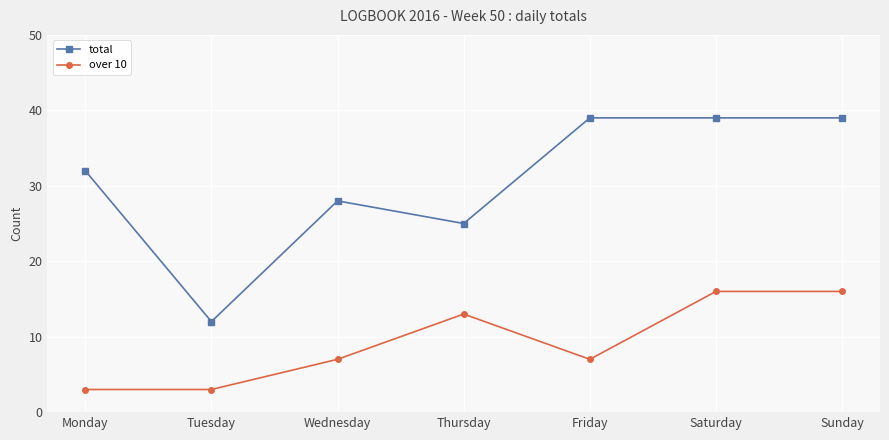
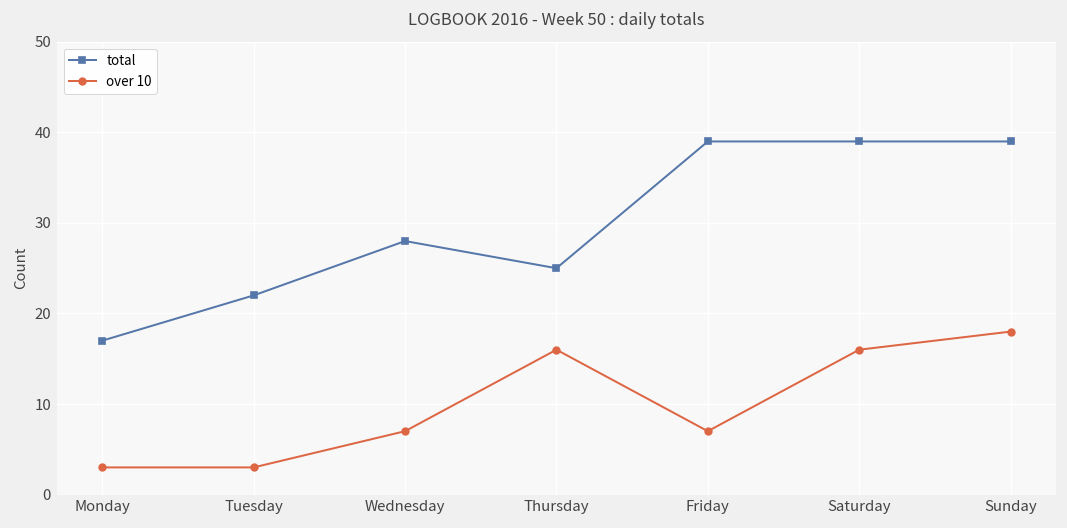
  {
    "total": {
-     "Monday": 32,
-     "Tuesday": 12,
+     "Monday": 17,
+     "Tuesday": 22,
      "Wednesday": 28,
      "Thursday": 25,
      "Friday": 39,
      "Saturday": 39,
      "Sunday": 39
    },
    "over 10": {
      "Monday": 3,
      "Tuesday": 3,
      "Wednesday": 7,
-     "Thursday": 13,
+     "Thursday": 16,
      "Friday": 7,
      "Saturday": 16,
-     "Sunday": 16
+     "Sunday": 18
    }
  }
